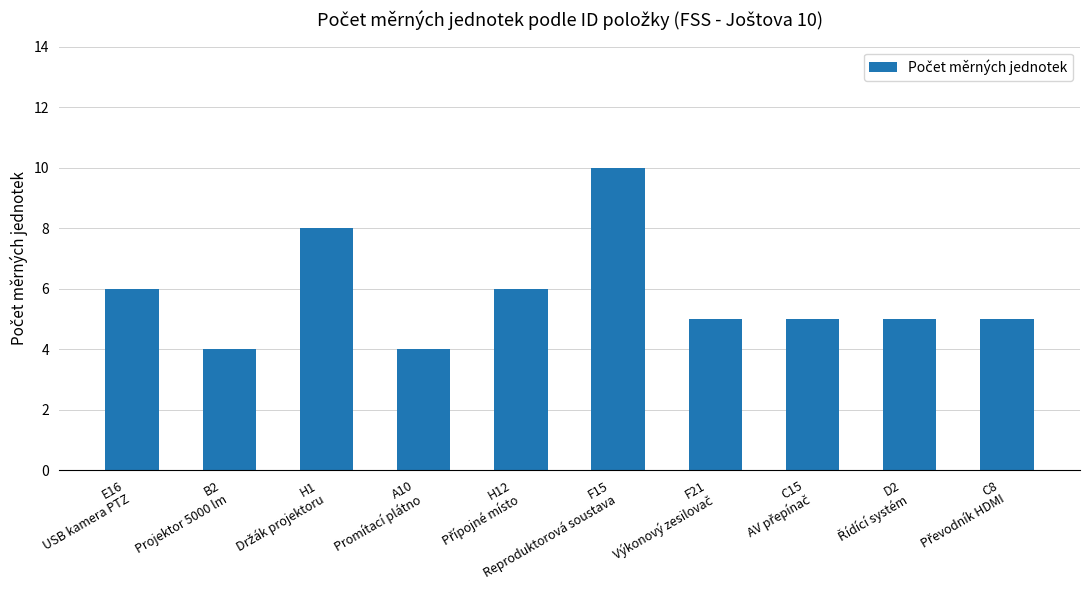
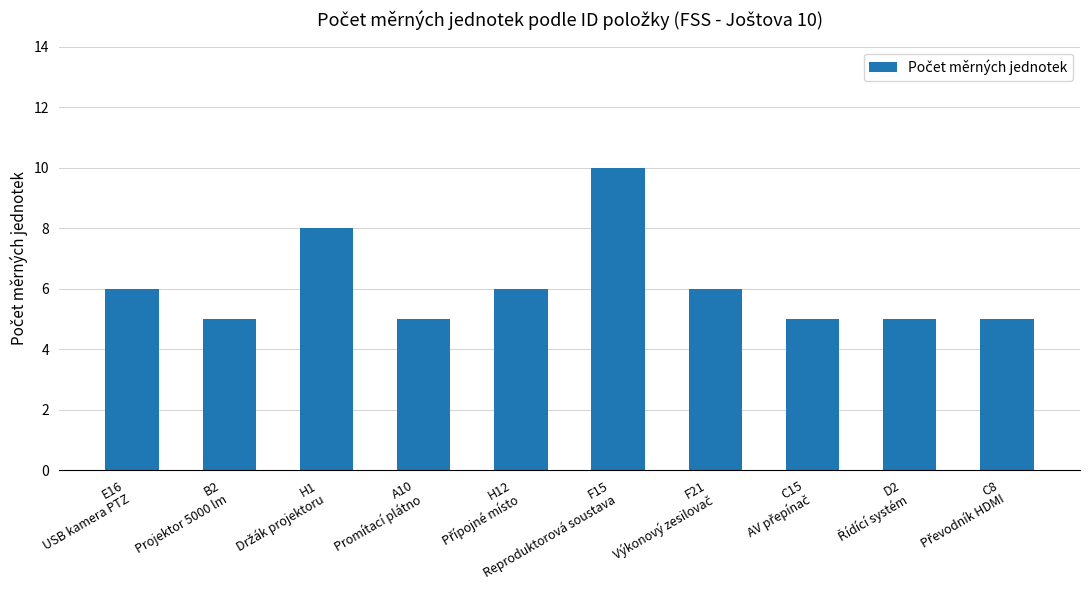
  {
    "E16 USB kamera PTZ": 6,
-   "B2 Projektor 5000 lm": 4,
+   "B2 Projektor 5000 lm": 5,
    "H1 Držák projektoru": 8,
-   "A10 Promítací plátno": 4,
+   "A10 Promítací plátno": 5,
    "H12 Přípojné místo": 6,
    "F15 Reproduktorová soustava": 10,
-   "F21 Výkonový zesilovač": 5,
+   "F21 Výkonový zesilovač": 6,
    "C15 AV přepínač": 5,
    "D2 Řídící systém": 5,
    "C8 Převodník HDMI": 5
  }
